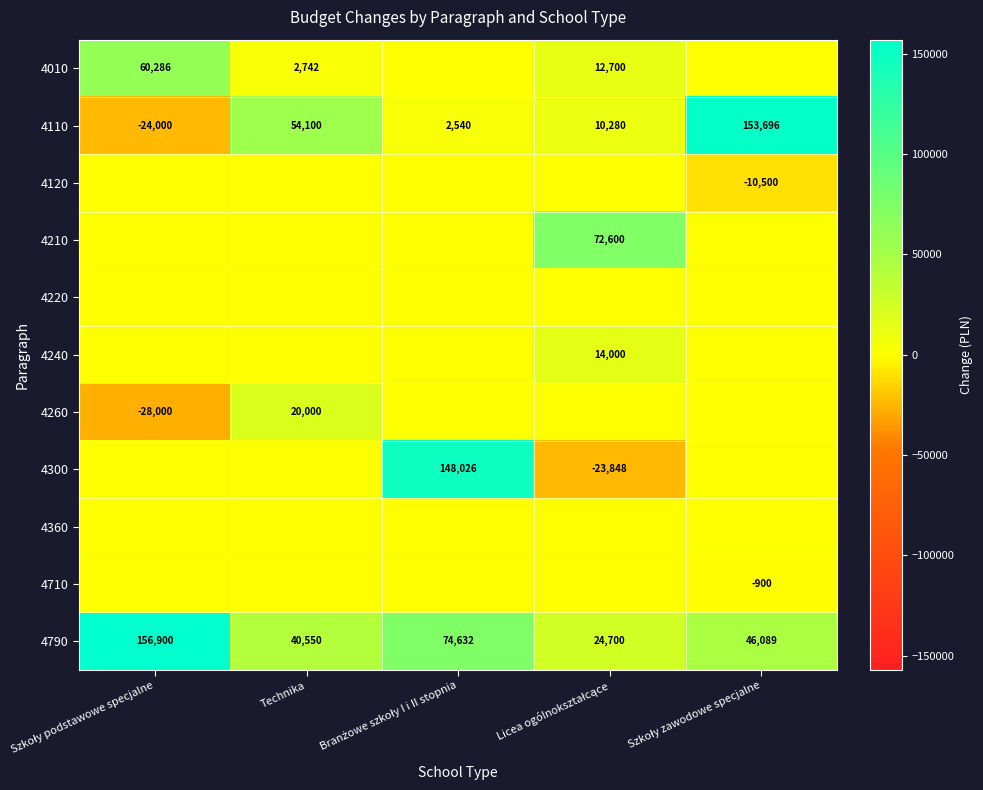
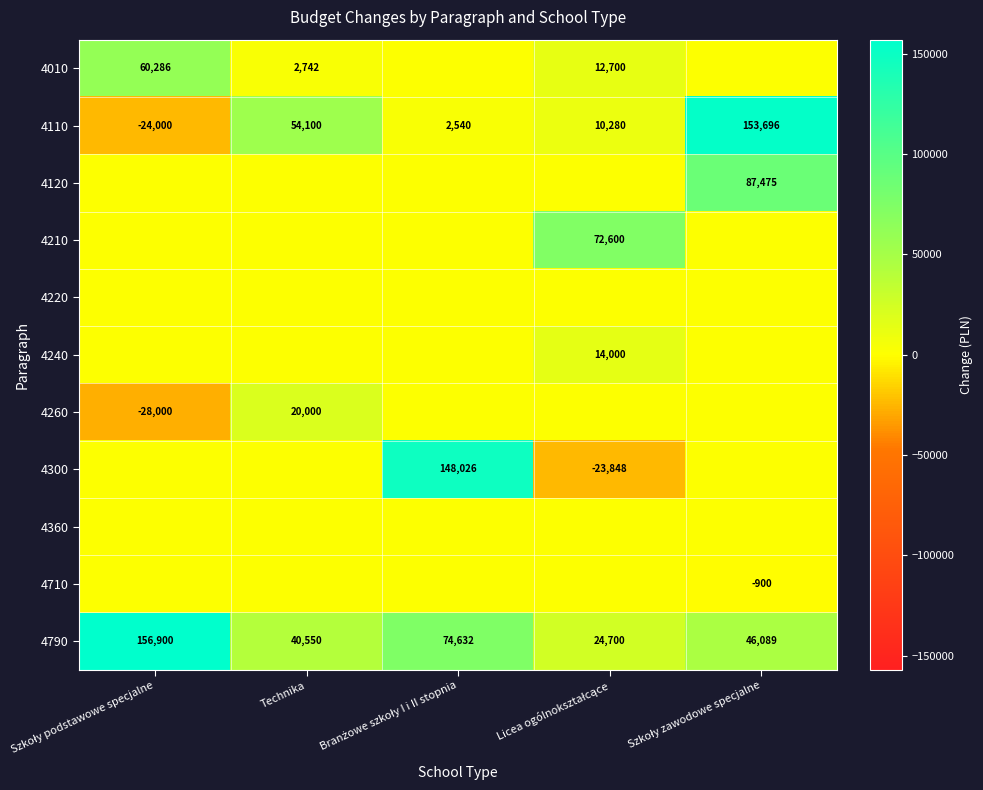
  {
    "4010": {
      "Szkoły podstawowe specjalne": "60,286",
      "Technika": "2,742",
      "Licea ogólnokształcące": "12,700"
    },
    "4110": {
      "Szkoły podstawowe specjalne": "-24,000",
      "Technika": "54,100",
      "Branżowe szkoły I i II stopnia": "2,540",
      "Licea ogólnokształcące": "10,280",
      "Szkoły zawodowe specjalne": "153,696"
    },
    "4120": {
-     "Szkoły zawodowe specjalne": "-10,500"
+     "Szkoły zawodowe specjalne": "87,475"
    },
    "4210": {
      "Licea ogólnokształcące": "72,600"
    },
    "4240": {
      "Licea ogólnokształcące": "14,000"
    },
    "4260": {
      "Szkoły podstawowe specjalne": "-28,000",
      "Technika": "20,000"
    },
    "4300": {
      "Branżowe szkoły I i II stopnia": "148,026",
      "Licea ogólnokształcące": "-23,848"
    },
    "4710": {
      "Szkoły zawodowe specjalne": "-900"
    },
    "4790": {
      "Szkoły podstawowe specjalne": "156,900",
      "Technika": "40,550",
      "Branżowe szkoły I i II stopnia": "74,632",
      "Licea ogólnokształcące": "24,700",
      "Szkoły zawodowe specjalne": "46,089"
    }
  }
